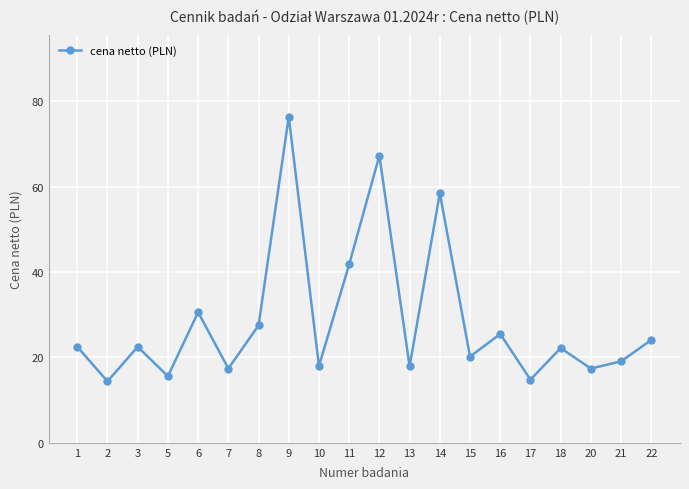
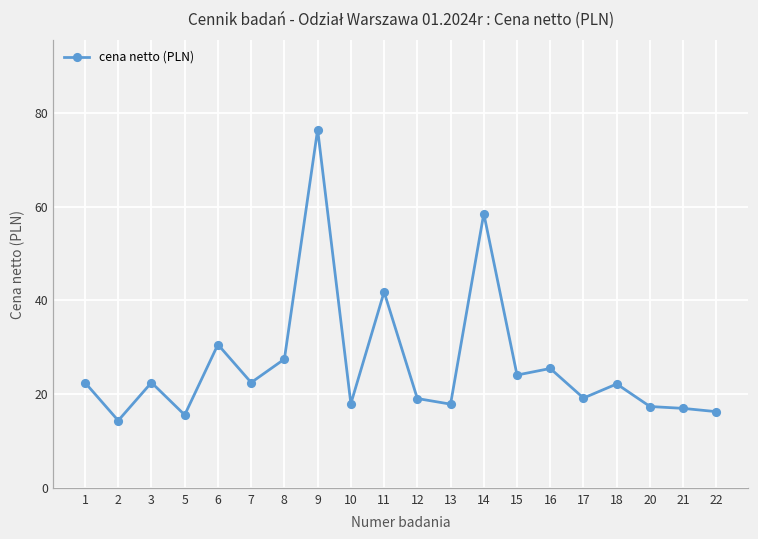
  {
    "1": 23,
    "2": 14,
    "3": 23,
    "5": 16,
    "6": 31,
-   "7": 17,
+   "7": 23,
    "8": 28,
    "9": 76,
    "10": 18,
    "11": 42,
-   "12": 67,
+   "12": 19,
    "13": 18,
    "14": 59,
-   "15": 20,
+   "15": 24,
    "16": 26,
-   "17": 15,
+   "17": 19,
    "18": 22,
    "20": 17,
-   "21": 19,
-   "22": 24
+   "21": 17,
+   "22": 16
  }
